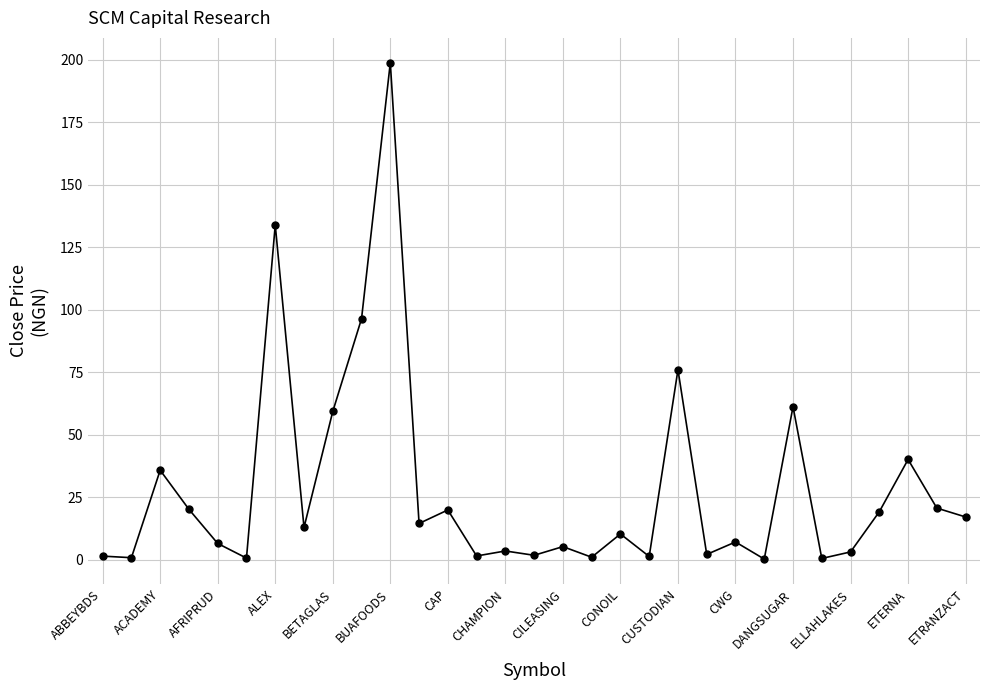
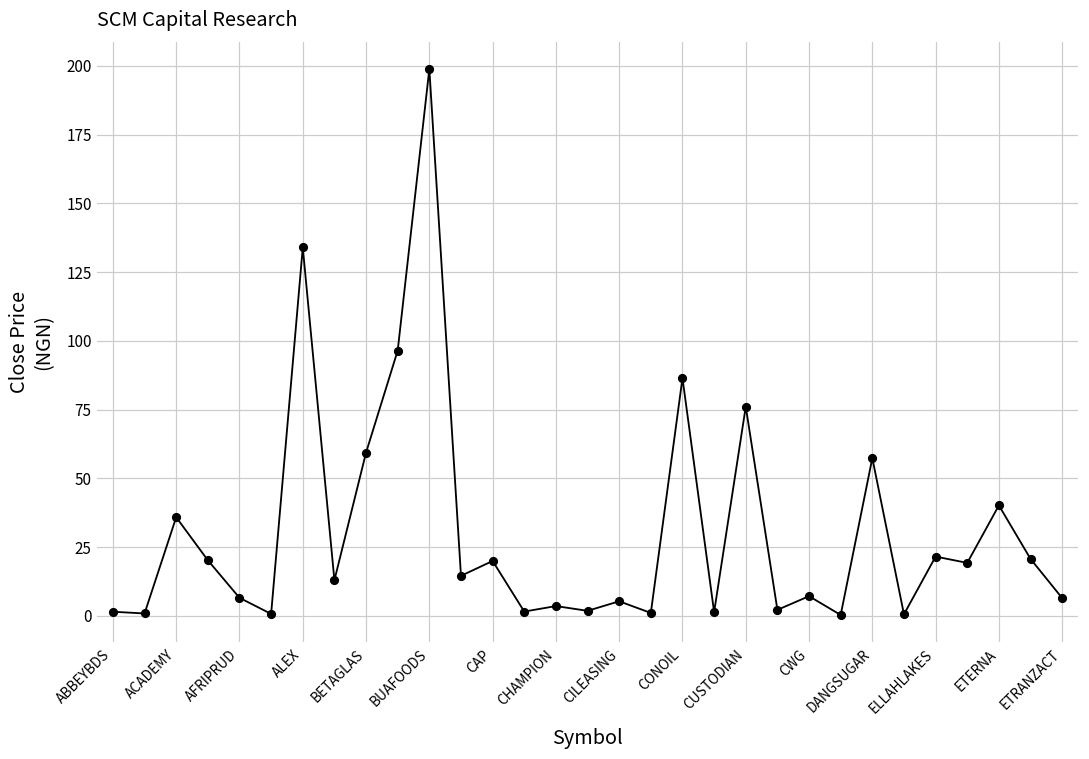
  {
    "ABBEYBDS": 2,
    "ACADEMY": 36,
    "AFRIPRUD": 7,
    "ALEX": 134,
    "BETAGLAS": 59,
    "BUAFOODS": 199,
    "CAP": 20,
    "CHAMPION": 4,
    "CILEASING": 5,
-   "CONOIL": 10,
+   "CONOIL": 87,
    "CUSTODIAN": 76,
    "CWG": 7,
-   "DANGSUGAR": 61,
-   "ELLAHLAKES": 3,
+   "DANGSUGAR": 57,
+   "ELLAHLAKES": 22,
    "ETERNA": 40,
-   "ETRANZACT": 17
+   "ETRANZACT": 7
  }
